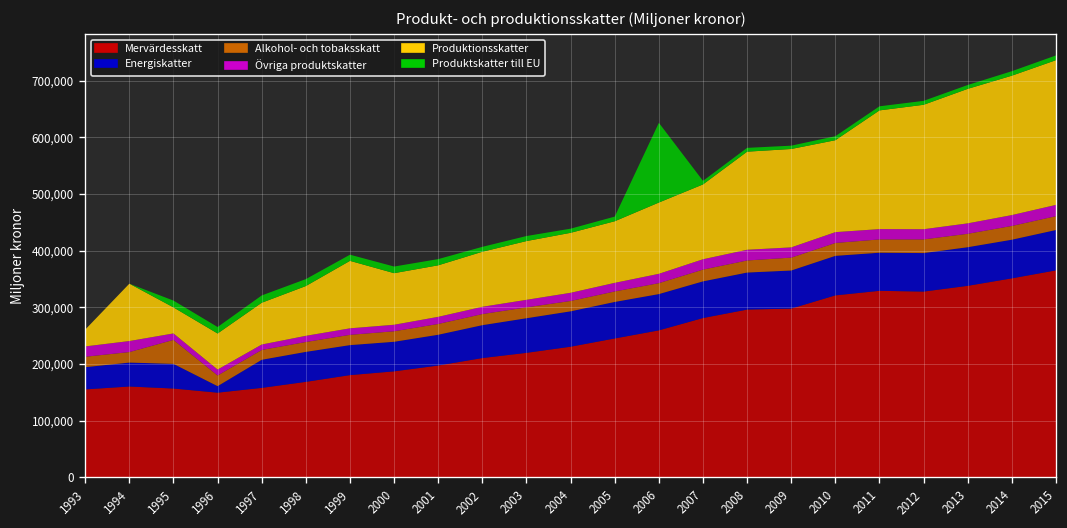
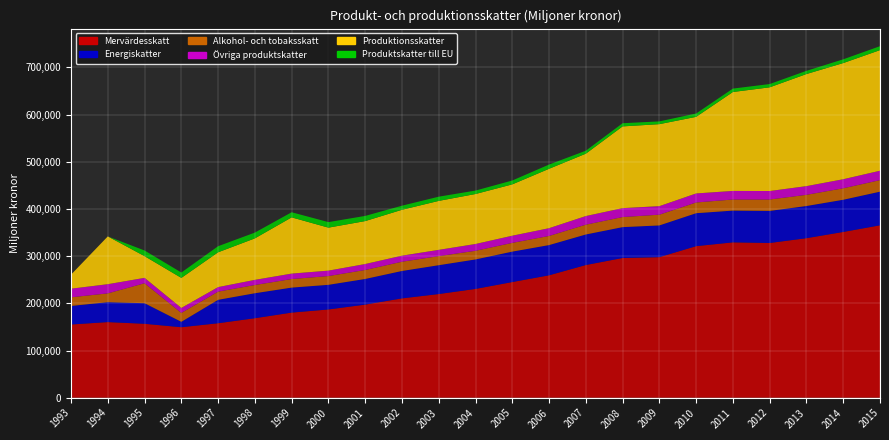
  {
    "Mervärdesskatt": {
      "1993": "160,000",
      "1994": "160,000",
      "1995": "160,000",
      "1996": "150,000",
      "1997": "160,000",
      "1998": "170,000",
      "1999": "180,000",
      "2000": "190,000",
      "2001": "200,000",
      "2002": "210,000",
      "2003": "220,000",
      "2004": "230,000",
      "2005": "250,000",
      "2006": "260,000",
      "2007": "280,000",
      "2008": "300,000",
      "2009": "300,000",
      "2010": "320,000",
      "2011": "330,000",
      "2012": "330,000",
      "2013": "340,000",
      "2014": "350,000",
      "2015": "370,000"
    },
    "Energiskatter": {
      "1993": "40,000",
      "1994": "40,000",
      "1995": "40,000",
      "1996": "10,000",
      "1997": "50,000",
      "1998": "50,000",
      "1999": "50,000",
      "2000": "50,000",
      "2001": "50,000",
      "2002": "60,000",
      "2003": "60,000",
      "2004": "60,000",
      "2005": "60,000",
      "2006": "60,000",
      "2007": "60,000",
      "2008": "70,000",
      "2009": "70,000",
      "2010": "70,000",
      "2011": "70,000",
      "2012": "70,000",
      "2013": "70,000",
      "2014": "70,000",
      "2015": "70,000"
    },
    "Alkohol- och tobaksskatt": {
      "1993": "20,000",
      "1994": "20,000",
      "1995": "40,000",
      "1996": "20,000",
      "1997": "20,000",
      "1998": "20,000",
      "1999": "20,000",
      "2000": "20,000",
      "2001": "20,000",
      "2002": "20,000",
      "2003": "20,000",
      "2004": "20,000",
      "2005": "20,000",
      "2006": "20,000",
      "2007": "20,000",
      "2008": "20,000",
      "2009": "20,000",
      "2010": "20,000",
      "2011": "20,000",
      "2012": "20,000",
      "2013": "20,000",
      "2014": "20,000",
      "2015": "20,000"
    },
    "Övriga produktskatter": {
      "1993": "20,000",
      "1994": "20,000",
      "1995": "10,000",
      "1996": "10,000",
      "1997": "10,000",
      "1998": "10,000",
      "1999": "10,000",
      "2000": "10,000",
      "2001": "10,000",
      "2002": "10,000",
      "2003": "10,000",
      "2004": "10,000",
      "2005": "20,000",
      "2006": "20,000",
      "2007": "20,000",
      "2008": "20,000",
      "2009": "20,000",
      "2010": "20,000",
      "2011": "20,000",
      "2012": "20,000",
      "2013": "20,000",
      "2014": "20,000",
      "2015": "20,000"
    },
    "Produktionsskatter": {
      "1995": "50,000",
      "1996": "60,000",
      "1997": "70,000",
      "1998": "90,000",
      "1999": "120,000",
      "2000": "90,000",
      "2001": "90,000",
      "2002": "100,000",
      "2003": "100,000",
      "2004": "110,000",
      "2005": "110,000",
      "2006": "130,000",
      "2007": "130,000",
      "2008": "170,000",
      "2009": "170,000",
      "2010": "160,000",
      "2011": "210,000",
      "2012": "220,000",
      "2013": "240,000",
      "2014": "250,000",
      "2015": "260,000"
    },
    "Produktskatter till EU": {
      "1995": "10,000",
      "1996": "10,000",
      "1997": "10,000",
      "1998": "10,000",
      "1999": "10,000",
      "2000": "10,000",
      "2001": "10,000",
      "2002": "10,000",
      "2003": "10,000",
      "2004": "10,000",
      "2005": "10,000",
-     "2006": "140,000",
+     "2006": "10,000",
      "2007": "10,000",
      "2008": "10,000",
      "2009": "10,000",
      "2010": "10,000",
      "2011": "10,000",
      "2012": "10,000",
      "2013": "10,000",
      "2014": "10,000",
      "2015": "10,000"
    }
  }
